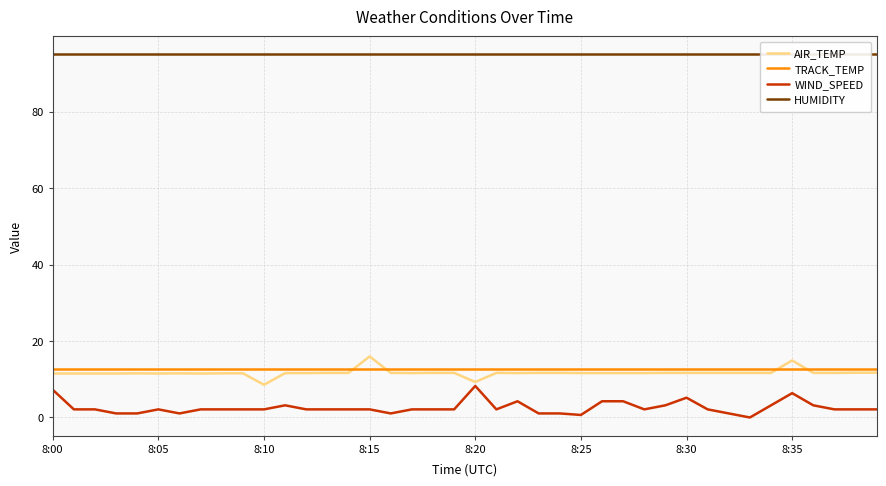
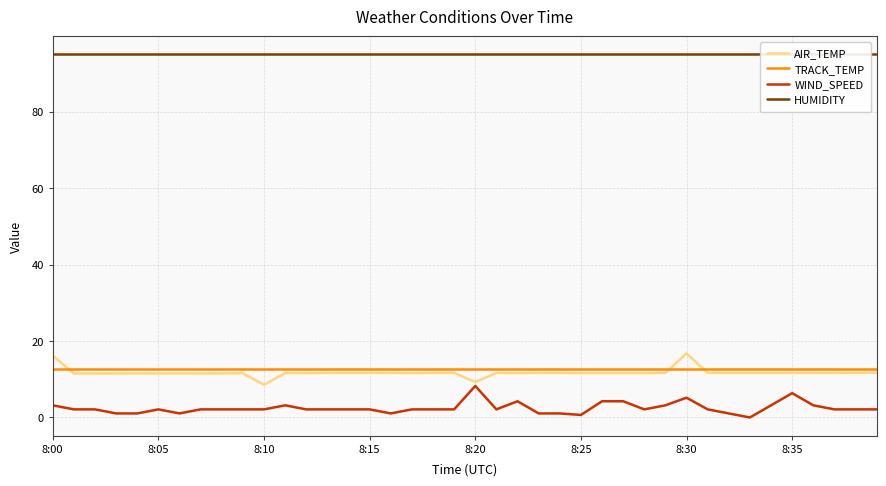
  {
    "AIR_TEMP": {
-     "8:00": 12,
+     "8:00": 16,
      "8:05": 12,
      "8:10": 9,
-     "8:15": 16,
+     "8:15": 12,
      "8:20": 9,
      "8:25": 12,
-     "8:30": 12,
-     "8:35": 15
+     "8:30": 17,
+     "8:35": 12
    },
    "TRACK_TEMP": {
      "8:00": 13,
      "8:05": 13,
      "8:10": 13,
      "8:15": 13,
      "8:20": 13,
      "8:25": 13,
      "8:30": 13,
      "8:35": 13
    },
    "WIND_SPEED": {
-     "8:00": 7,
+     "8:00": 3,
      "8:05": 2,
      "8:10": 2,
      "8:15": 2,
      "8:20": 8,
      "8:25": 1,
      "8:30": 5,
      "8:35": 6
    },
    "HUMIDITY": {
      "8:00": 95,
      "8:05": 95,
      "8:10": 95,
      "8:15": 95,
      "8:20": 95,
      "8:25": 95,
      "8:30": 95
    }
  }
